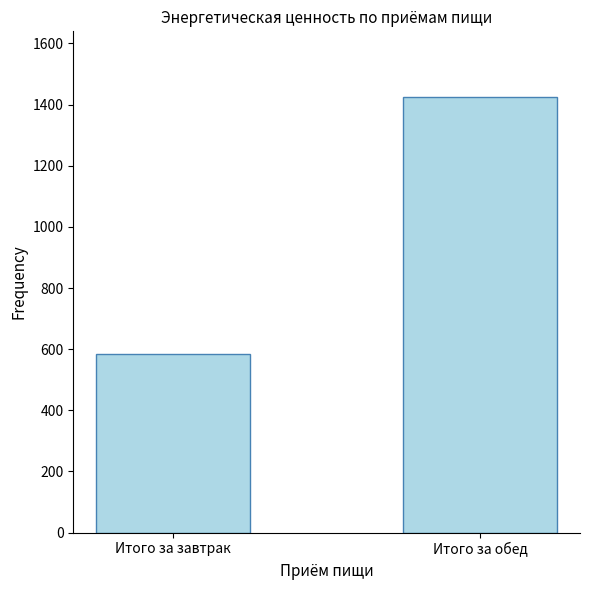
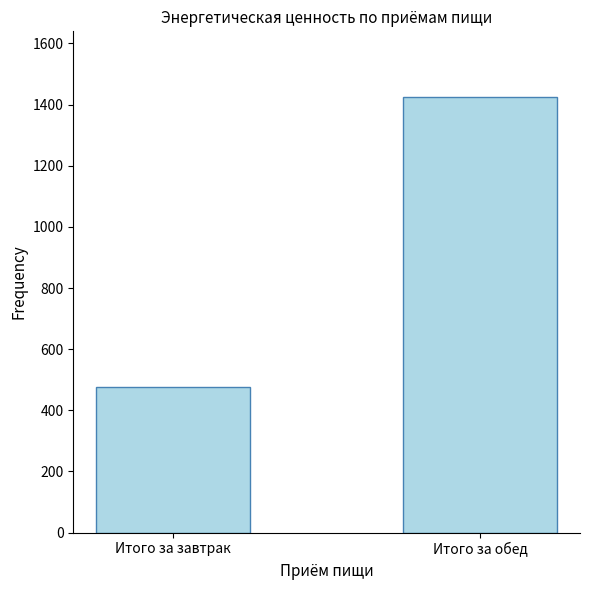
  {
-   "Итого за завтрак": 590,
+   "Итого за завтрак": 480,
    "Итого за обед": 1430
  }
